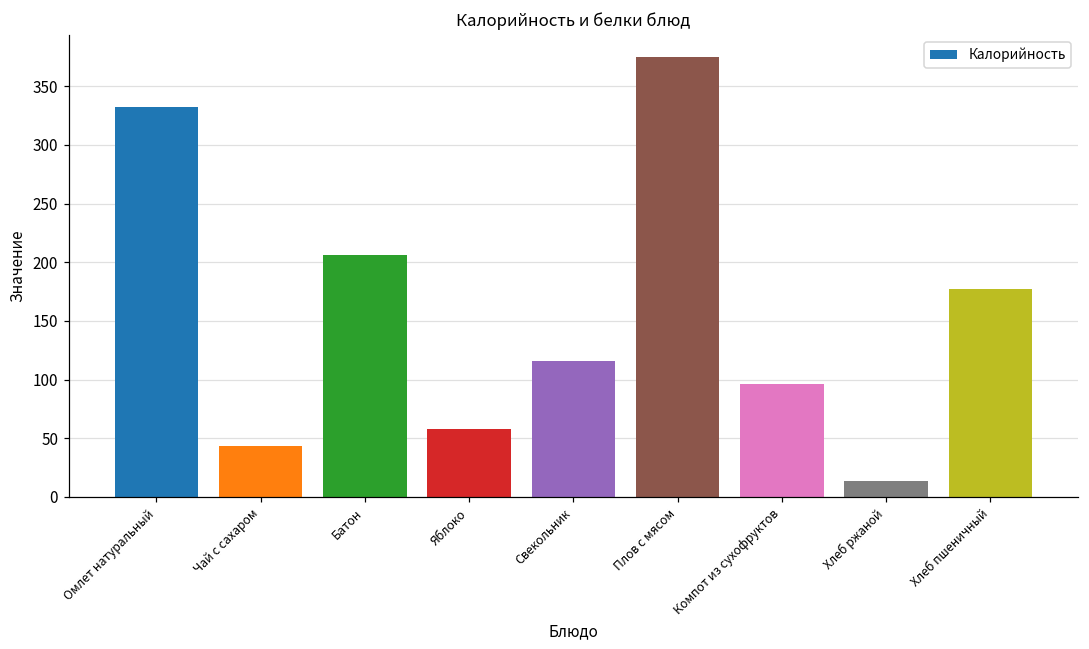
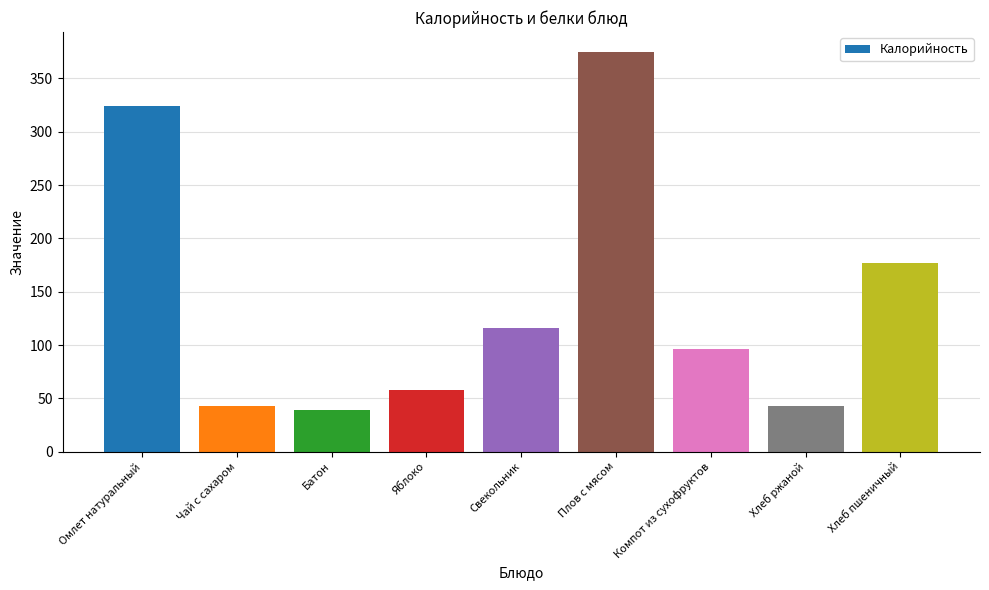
  {
-   "Омлет натуральный": 332,
+   "Омлет натуральный": 324,
    "Чай с сахаром": 43,
-   "Батон": 207,
+   "Батон": 39,
    "Яблоко": 58,
    "Свекольник": 116,
    "Плов с мясом": 375,
    "Компот из сухофруктов": 96,
-   "Хлеб ржаной": 13,
+   "Хлеб ржаной": 42,
    "Хлеб пшеничный": 177
  }
